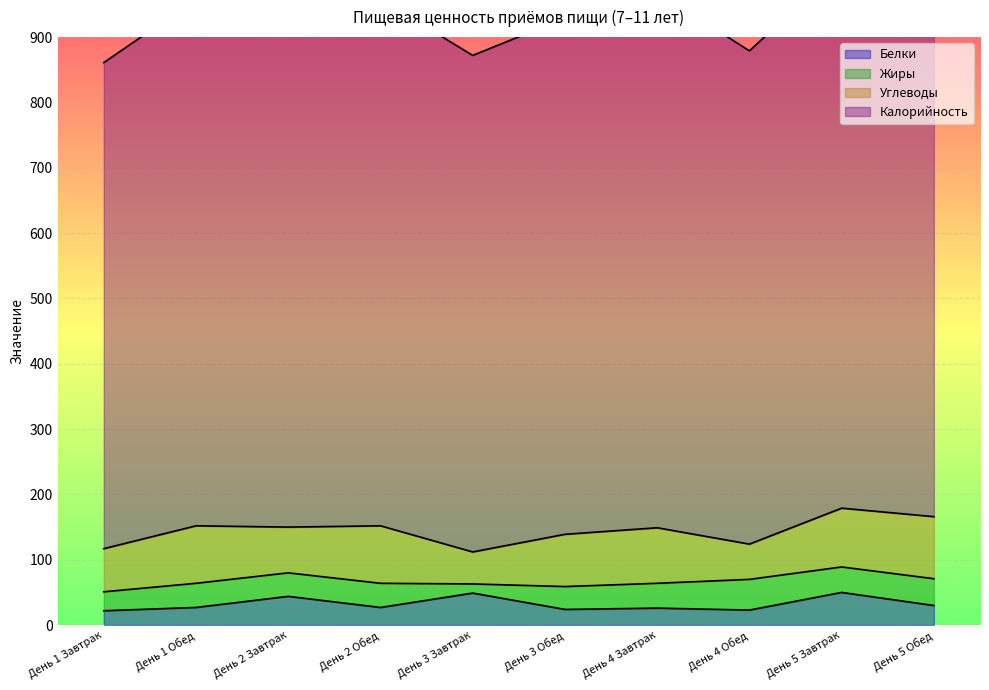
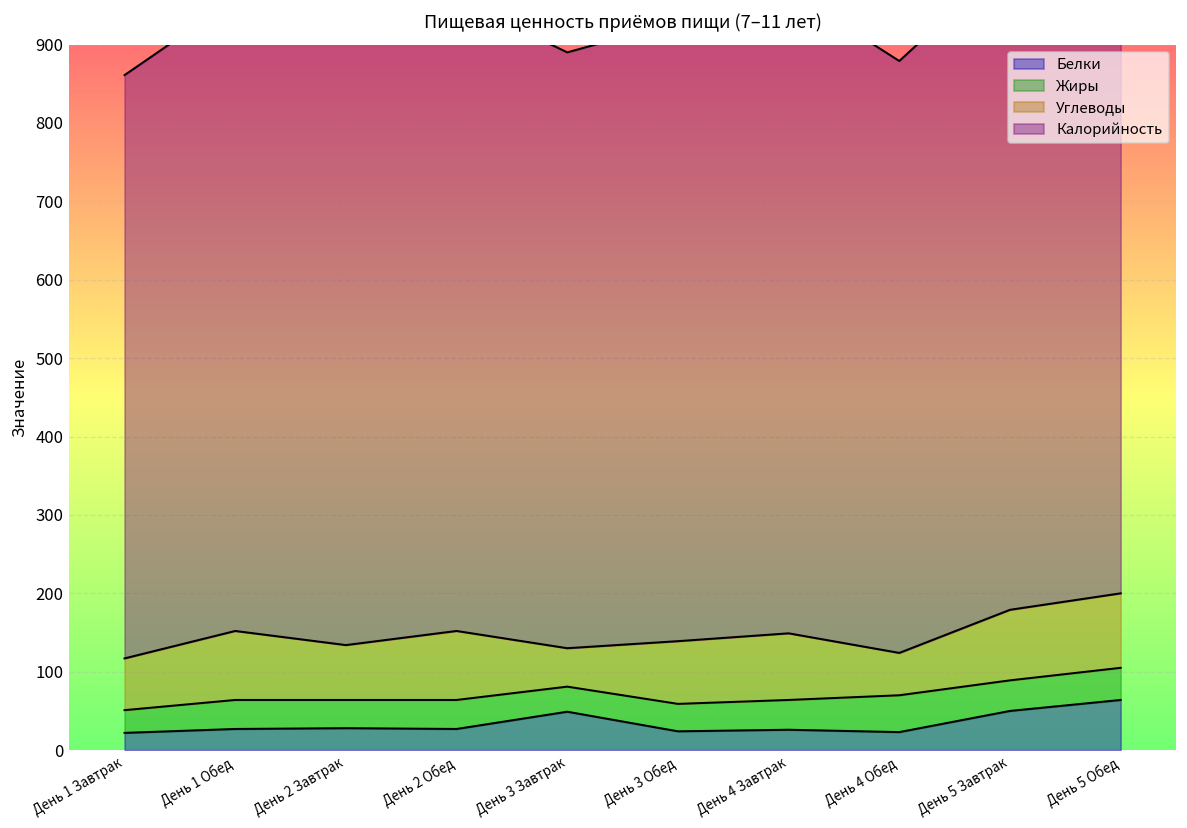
  {
    "Белки": {
      "День 1 Завтрак": 20,
      "День 1 Обед": 30,
-     "День 2 Завтрак": 40,
+     "День 2 Завтрак": 30,
      "День 2 Обед": 30,
      "День 3 Завтрак": 50,
      "День 3 Обед": 20,
      "День 4 Завтрак": 30,
      "День 4 Обед": 20,
      "День 5 Завтрак": 50,
-     "День 5 Обед": 30
+     "День 5 Обед": 60
    },
    "Жиры": {
      "День 1 Завтрак": 30,
      "День 1 Обед": 40,
      "День 2 Завтрак": 40,
      "День 2 Обед": 40,
-     "День 3 Завтрак": 10,
+     "День 3 Завтрак": 30,
      "День 3 Обед": 40,
      "День 4 Завтрак": 40,
      "День 4 Обед": 50,
      "День 5 Завтрак": 40,
      "День 5 Обед": 40
    },
    "Углеводы": {
      "День 1 Завтрак": 70,
      "День 1 Обед": 90,
      "День 2 Завтрак": 70,
      "День 2 Обед": 90,
      "День 3 Завтрак": 50,
      "День 3 Обед": 80,
      "День 4 Завтрак": 90,
      "День 4 Обед": 50,
      "День 5 Завтрак": 90,
      "День 5 Обед": 100
    },
    "Калорийность": {
      "День 1 Завтрак": 740,
      "День 3 Завтрак": 760,
      "День 4 Обед": 760
    }
  }
